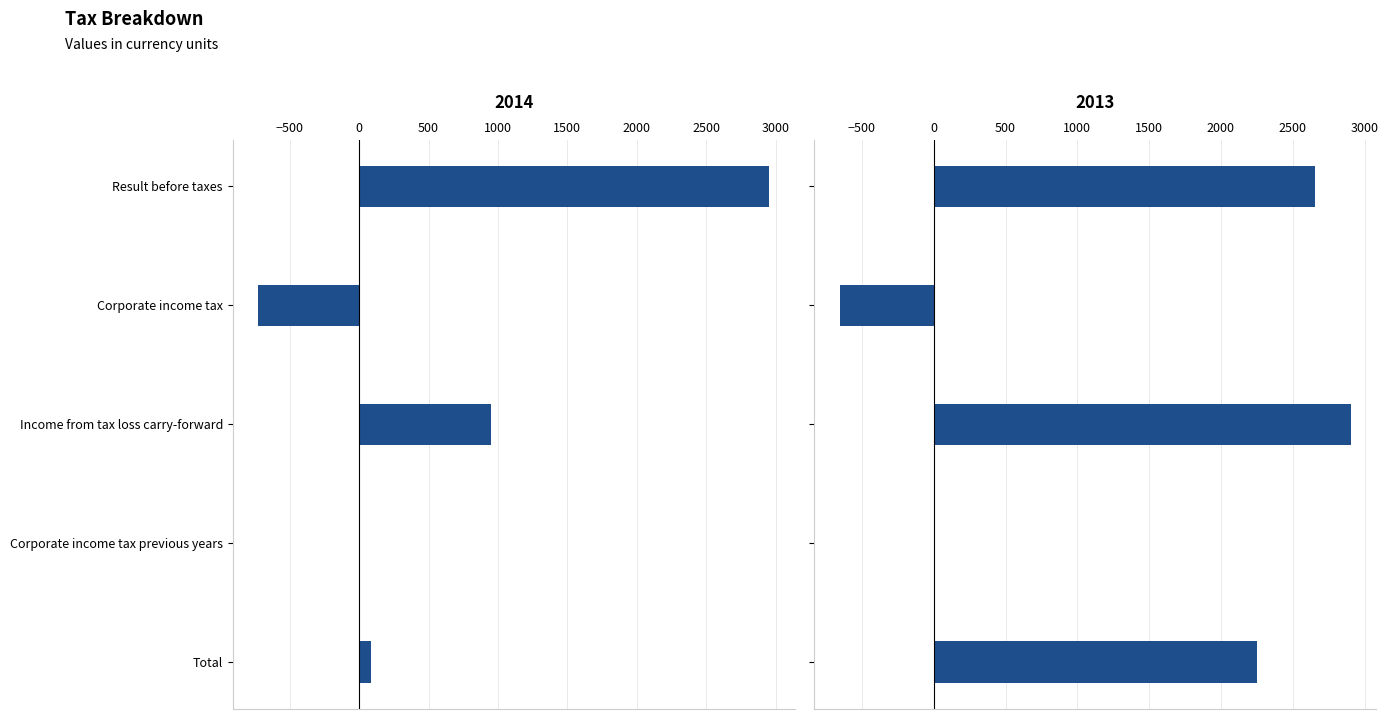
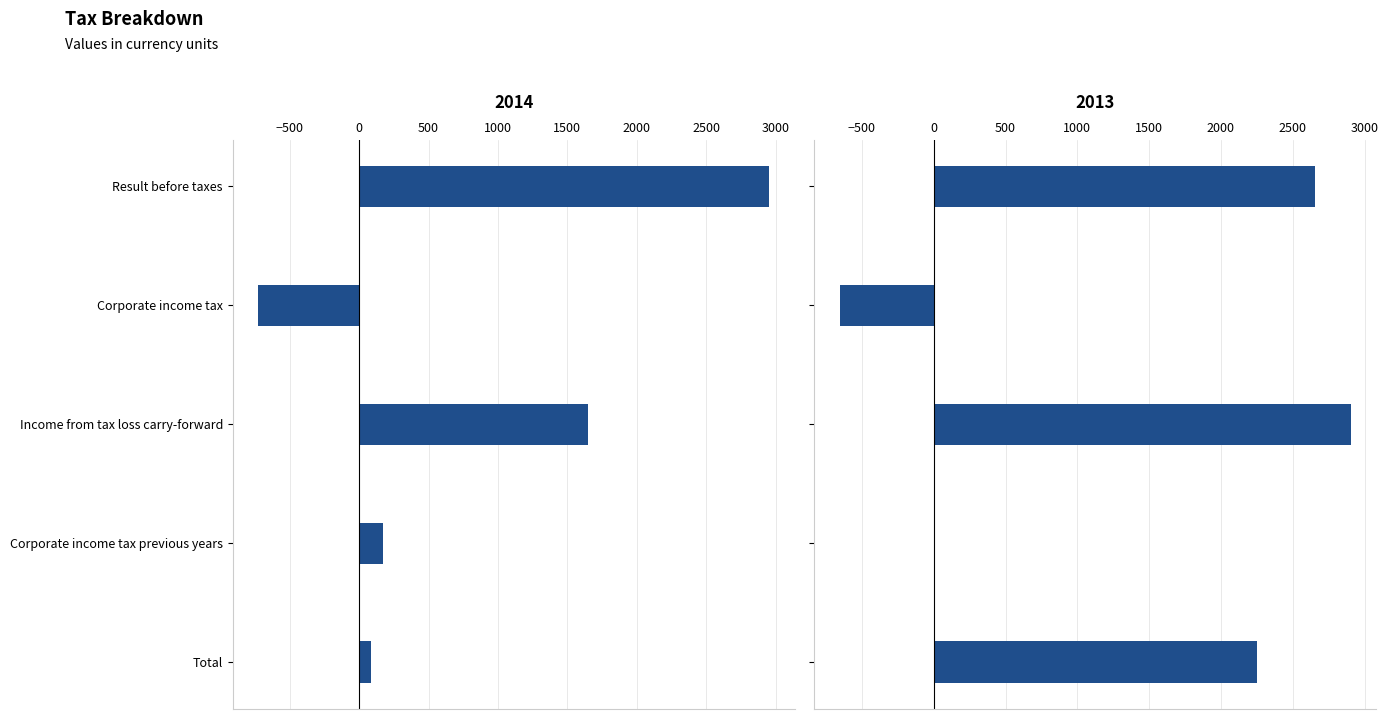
  {
    "2014": {
      "Result before taxes": 2950,
      "Corporate income tax": -730,
-     "Income from tax loss carry-forward": 950,
-     "Corporate income tax previous years": 0,
+     "Income from tax loss carry-forward": 1650,
+     "Corporate income tax previous years": 170,
      "Total": 90
    }
  }
